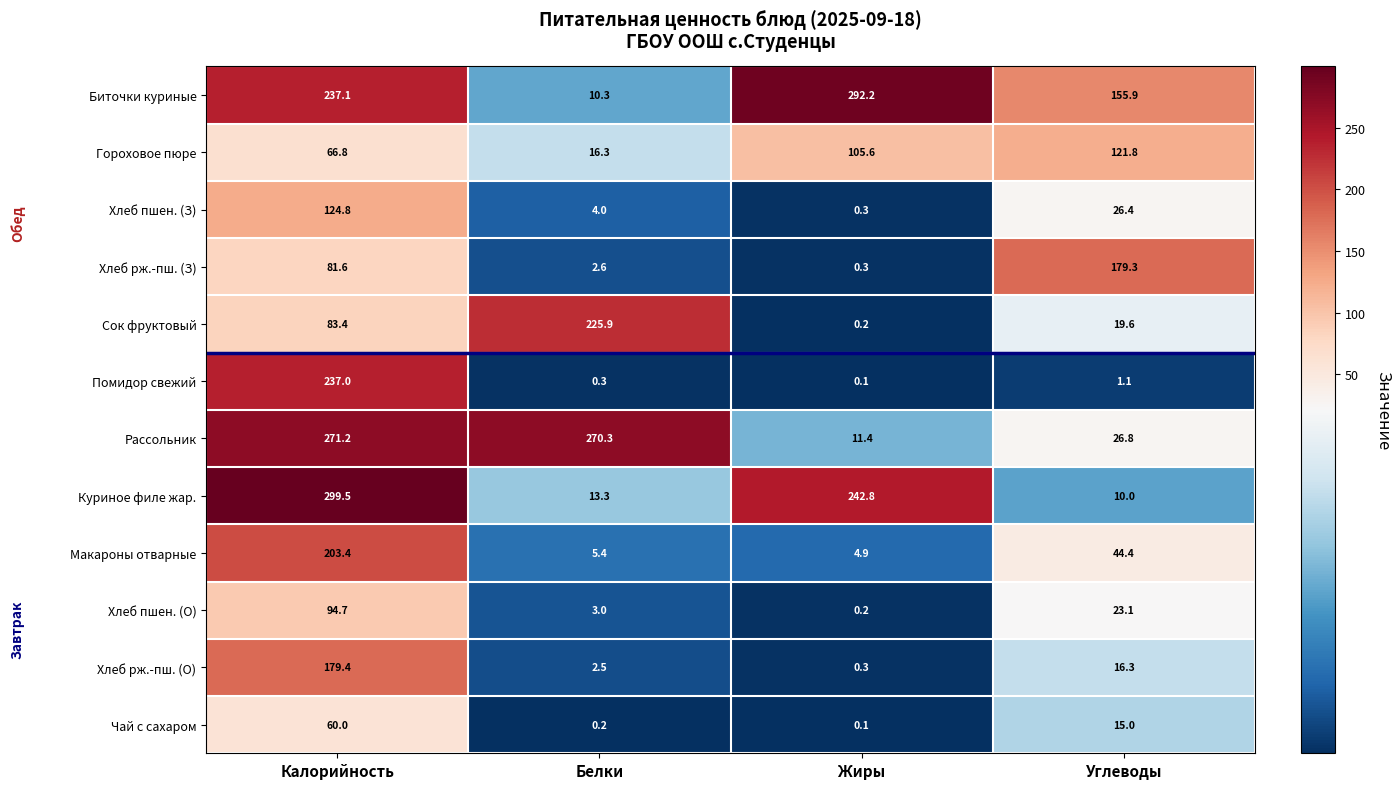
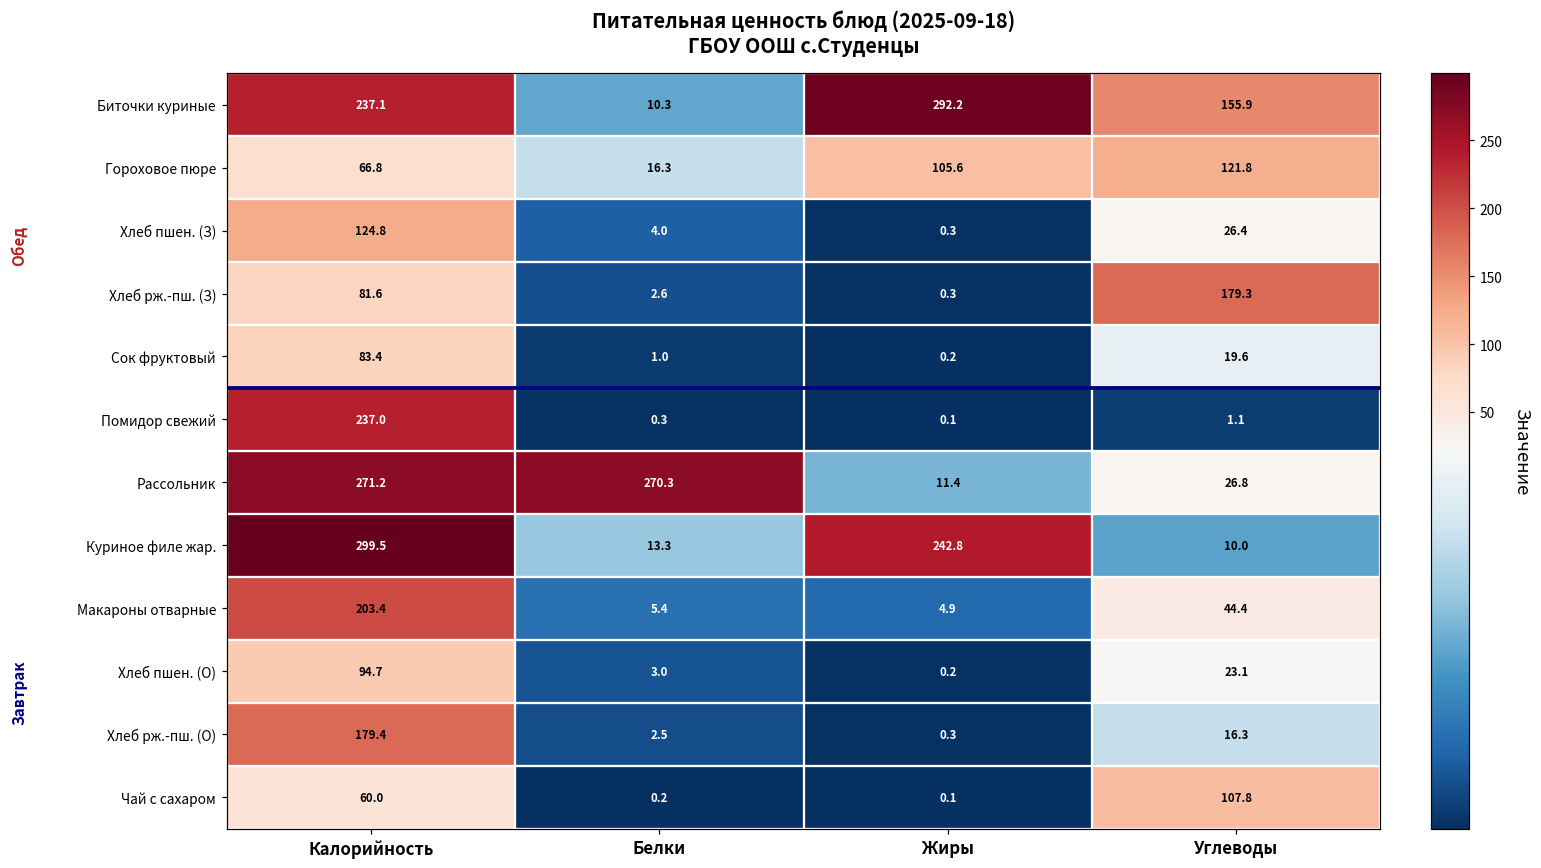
  {
    "Биточки куриные": {
      "Калорийность": 237.1,
      "Белки": 10.3,
      "Жиры": 292.2,
      "Углеводы": 155.9
    },
    "Гороховое пюре": {
      "Калорийность": 66.8,
      "Белки": 16.3,
      "Жиры": 105.6,
      "Углеводы": 121.8
    },
    "Хлеб пшен. (З)": {
      "Калорийность": 124.8,
      "Белки": 4.0,
      "Жиры": 0.3,
      "Углеводы": 26.4
    },
    "Хлеб рж.-пш. (З)": {
      "Калорийность": 81.6,
      "Белки": 2.6,
      "Жиры": 0.3,
      "Углеводы": 179.3
    },
    "Сок фруктовый": {
      "Калорийность": 83.4,
-     "Белки": 225.9,
+     "Белки": 1.0,
      "Жиры": 0.2,
      "Углеводы": 19.6
    },
    "Помидор свежий": {
      "Калорийность": 237.0,
      "Белки": 0.3,
      "Жиры": 0.1,
      "Углеводы": 1.1
    },
    "Рассольник": {
      "Калорийность": 271.2,
      "Белки": 270.3,
      "Жиры": 11.4,
      "Углеводы": 26.8
    },
    "Куриное филе жар.": {
      "Калорийность": 299.5,
      "Белки": 13.3,
      "Жиры": 242.8,
      "Углеводы": 10.0
    },
    "Макароны отварные": {
      "Калорийность": 203.4,
      "Белки": 5.4,
      "Жиры": 4.9,
      "Углеводы": 44.4
    },
    "Хлеб пшен. (О)": {
      "Калорийность": 94.7,
      "Белки": 3.0,
      "Жиры": 0.2,
      "Углеводы": 23.1
    },
    "Хлеб рж.-пш. (О)": {
      "Калорийность": 179.4,
      "Белки": 2.5,
      "Жиры": 0.3,
      "Углеводы": 16.3
    },
    "Чай с сахаром": {
      "Калорийность": 60.0,
      "Белки": 0.2,
      "Жиры": 0.1,
-     "Углеводы": 15.0
+     "Углеводы": 107.8
    }
  }
